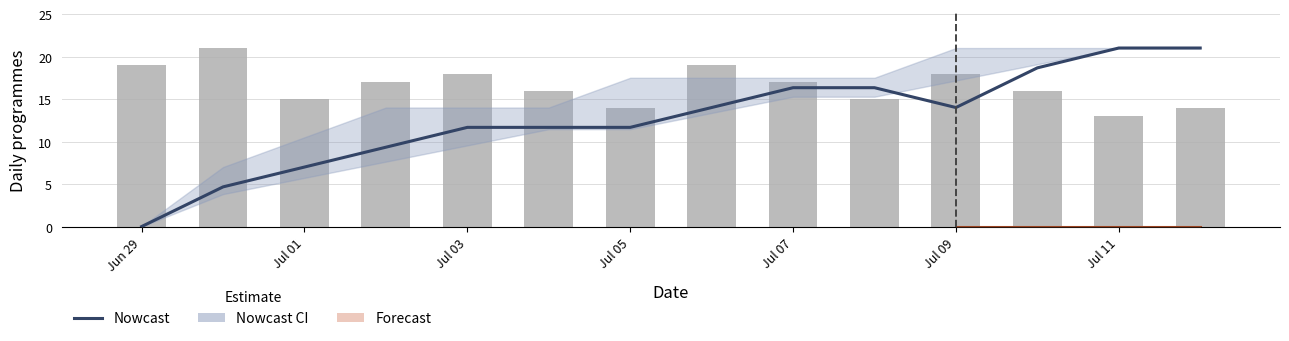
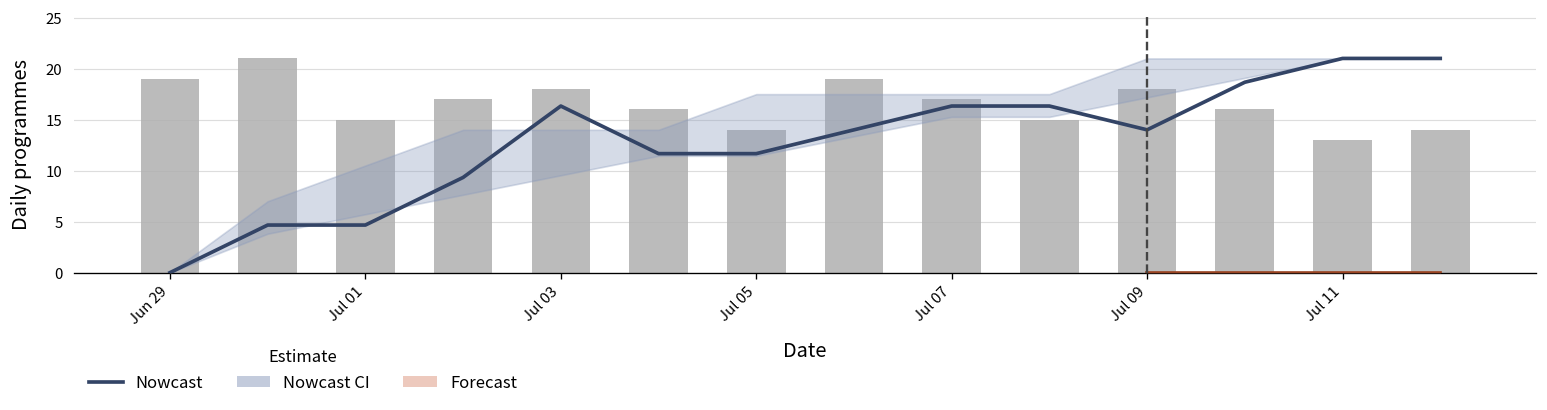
  {
    "Nowcast": {
-     "Jul 01": 7,
-     "Jul 03": 12,
+     "Jul 01": 5,
+     "Jul 03": 16,
      "Jul 05": 12,
      "Jul 07": 16,
      "Jul 09": 14
    }
  }
